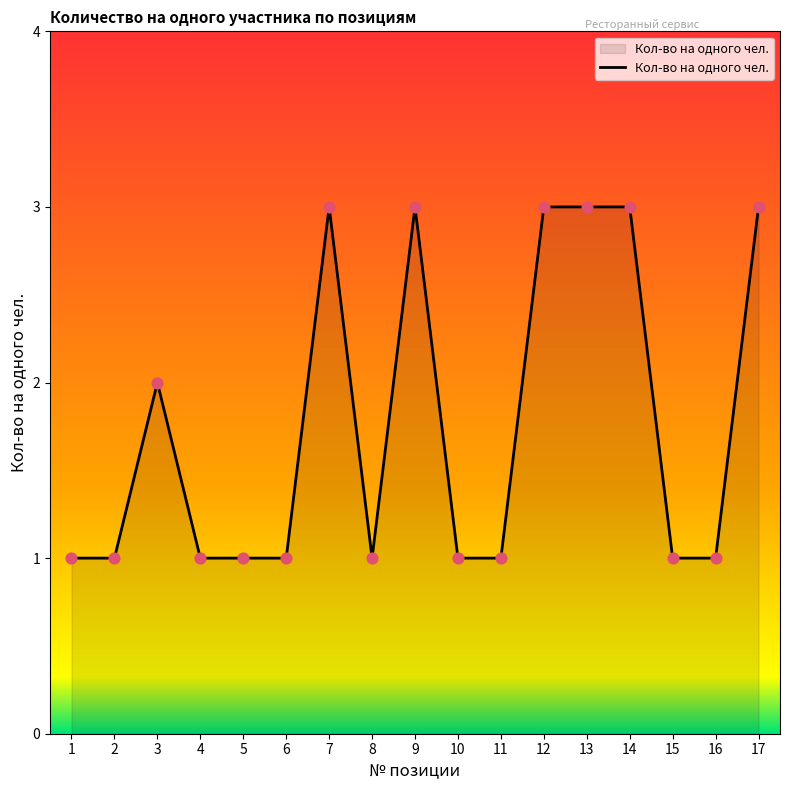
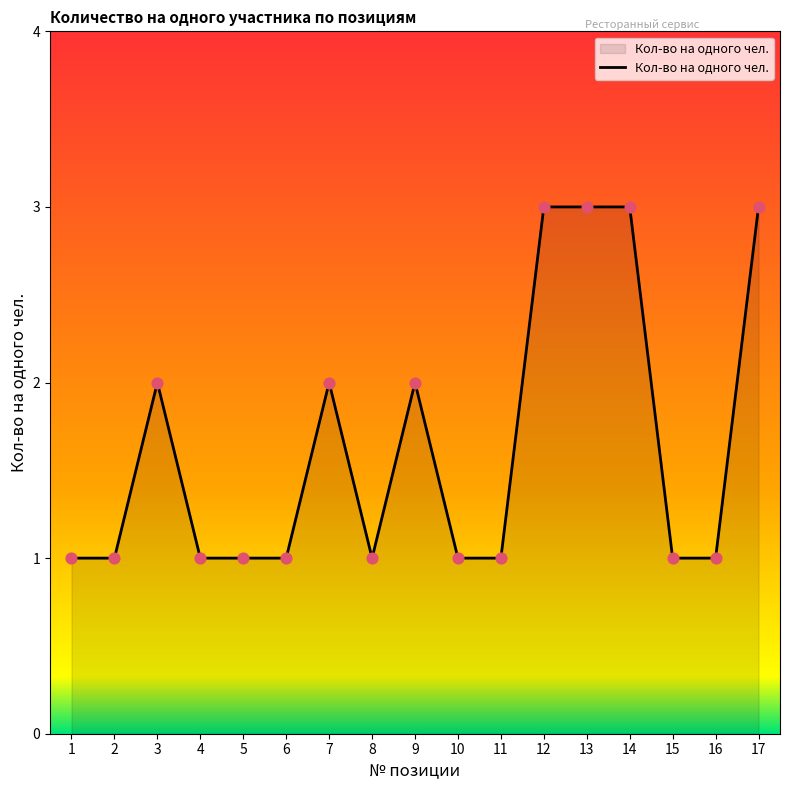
  {
    "1": 1,
    "2": 1,
    "3": 2,
    "4": 1,
    "5": 1,
    "6": 1,
-   "7": 3,
+   "7": 2,
    "8": 1,
-   "9": 3,
+   "9": 2,
    "10": 1,
    "11": 1,
    "12": 3,
    "13": 3,
    "14": 3,
    "15": 1,
    "16": 1,
    "17": 3
  }
